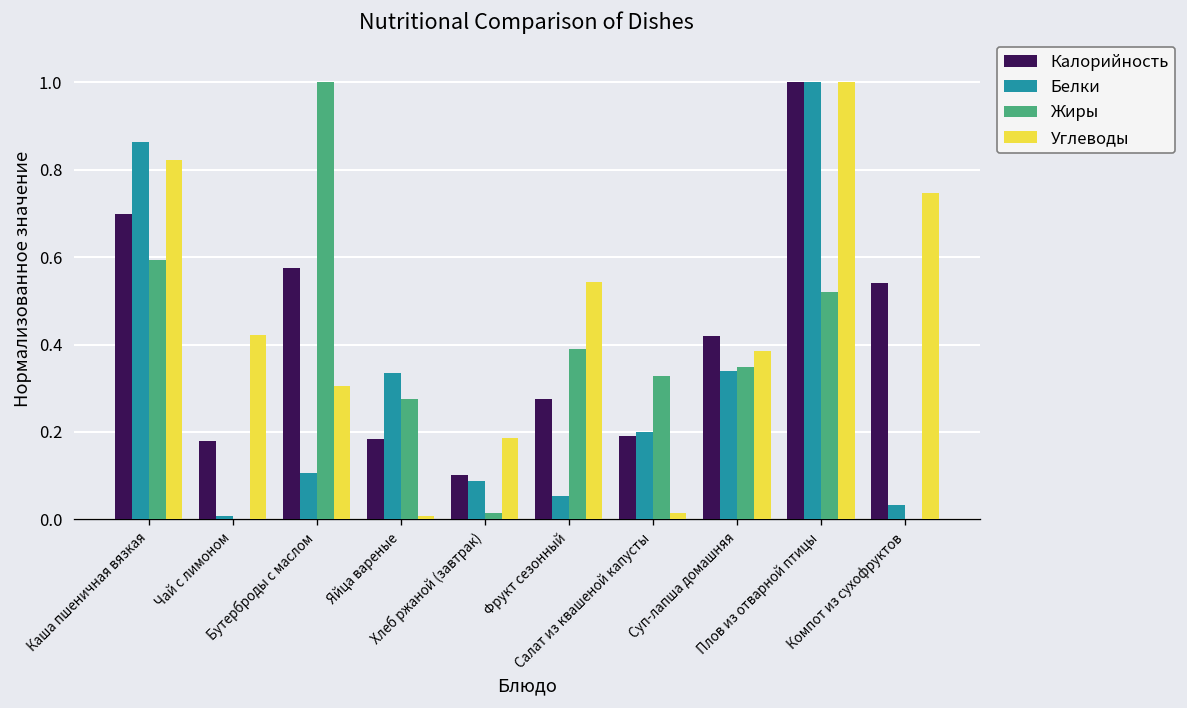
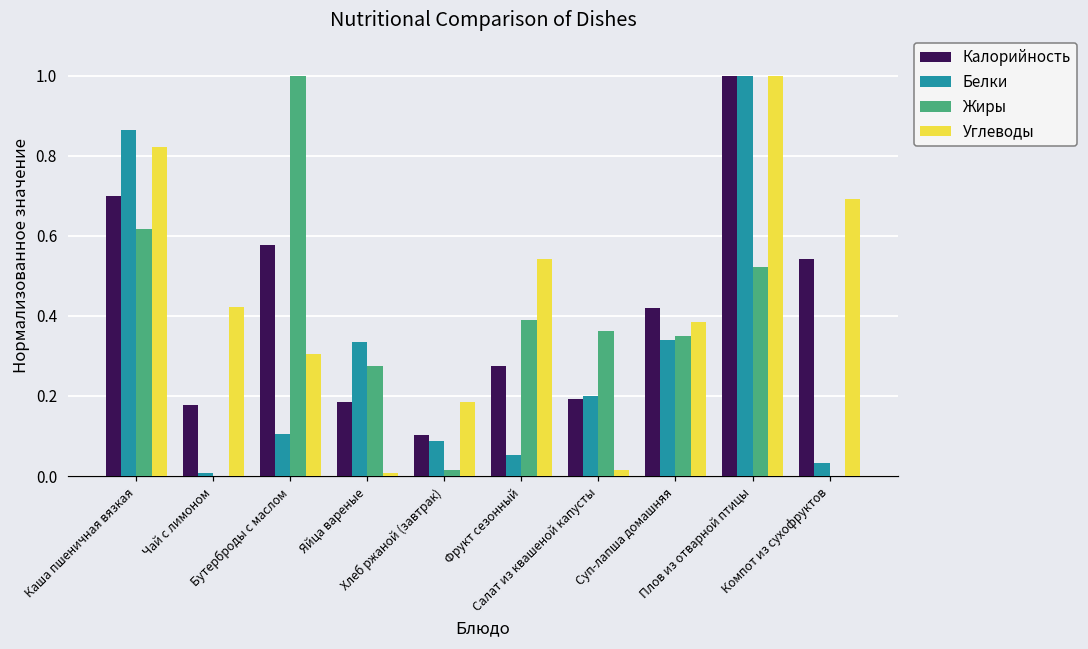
  {
    "Калорийность": {
      "Каша пшеничная вязкая": 0.70,
      "Чай с лимоном": 0.18,
      "Бутерброды с маслом": 0.58,
      "Яйца вареные": 0.18,
      "Хлеб ржаной (завтрак)": 0.10,
      "Фрукт сезонный": 0.27,
      "Салат из квашеной капусты": 0.19,
      "Суп-лапша домашняя": 0.42,
      "Плов из отварной птицы": 1.00,
      "Компот из сухофруктов": 0.54
    },
    "Белки": {
      "Каша пшеничная вязкая": 0.86,
      "Бутерброды с маслом": 0.10,
      "Яйца вареные": 0.33,
      "Хлеб ржаной (завтрак)": 0.09,
      "Фрукт сезонный": 0.05,
      "Салат из квашеной капусты": 0.20,
      "Суп-лапша домашняя": 0.34,
      "Плов из отварной птицы": 1.00,
      "Компот из сухофруктов": 0.03
    },
    "Жиры": {
-     "Каша пшеничная вязкая": 0.59,
+     "Каша пшеничная вязкая": 0.62,
      "Чай с лимоном": 0.00,
      "Бутерброды с маслом": 1.00,
      "Яйца вареные": 0.28,
      "Хлеб ржаной (завтрак)": 0.01,
      "Фрукт сезонный": 0.39,
-     "Салат из квашеной капусты": 0.33,
+     "Салат из квашеной капусты": 0.36,
      "Суп-лапша домашняя": 0.35,
      "Плов из отварной птицы": 0.52,
      "Компот из сухофруктов": 0.00
    },
    "Углеводы": {
      "Каша пшеничная вязкая": 0.82,
      "Чай с лимоном": 0.42,
      "Бутерброды с маслом": 0.30,
      "Яйца вареные": 0.01,
      "Хлеб ржаной (завтрак)": 0.19,
      "Фрукт сезонный": 0.54,
      "Салат из квашеной капусты": 0.01,
      "Суп-лапша домашняя": 0.39,
      "Плов из отварной птицы": 1.00,
-     "Компот из сухофруктов": 0.75
+     "Компот из сухофруктов": 0.69
    }
  }
